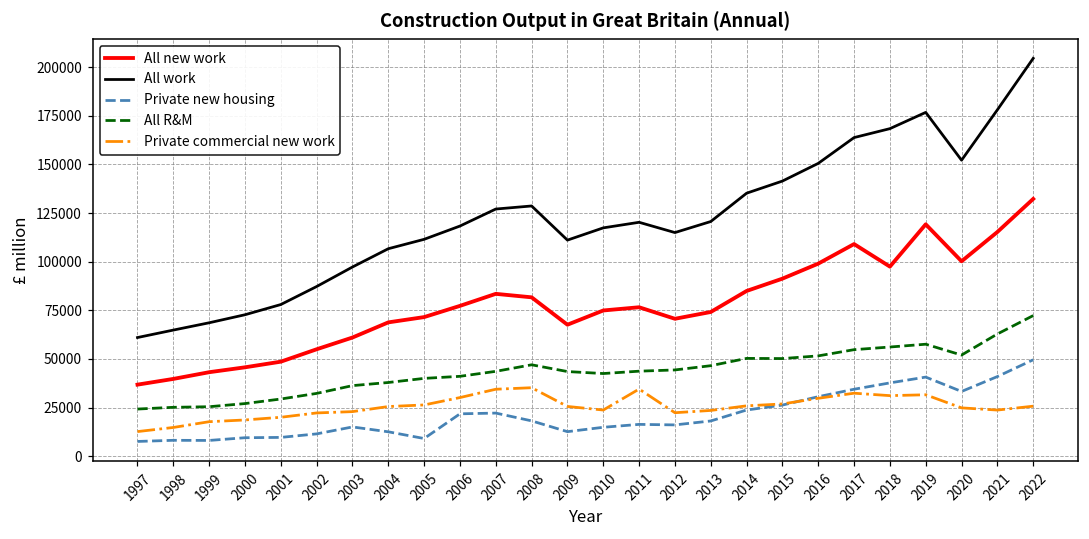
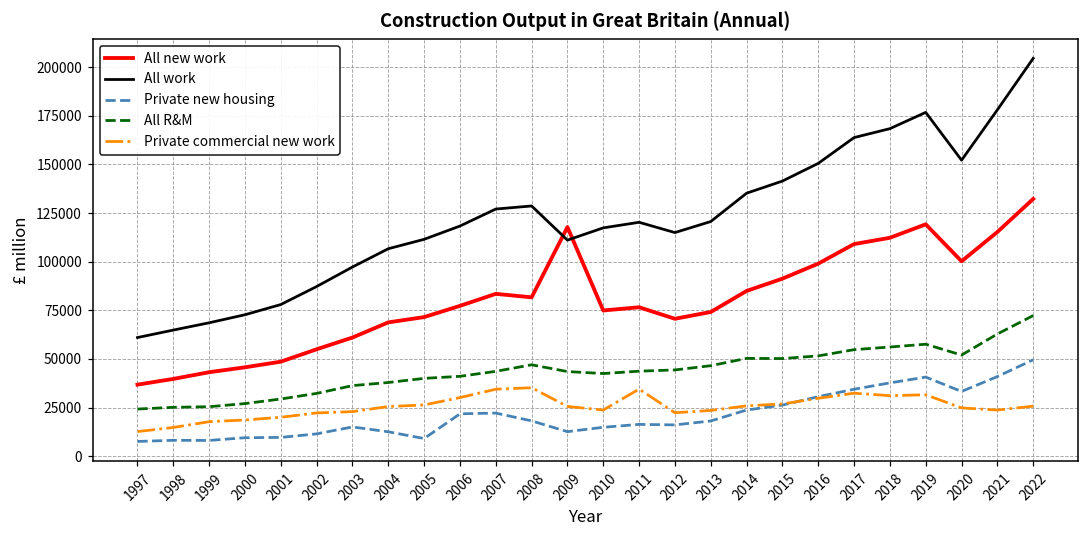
  {
    "All new work": {
      "1997": 37000,
      "1998": 40000,
      "1999": 43000,
      "2000": 46000,
      "2001": 49000,
      "2002": 55000,
      "2003": 61000,
      "2004": 69000,
      "2005": 72000,
      "2006": 77000,
      "2007": 83000,
      "2008": 82000,
-     "2009": 68000,
+     "2009": 118000,
      "2010": 75000,
      "2011": 77000,
      "2012": 71000,
      "2013": 74000,
      "2014": 85000,
      "2015": 91000,
      "2016": 99000,
      "2017": 109000,
-     "2018": 97000,
+     "2018": 112000,
      "2019": 119000,
      "2020": 100000,
      "2021": 115000,
      "2022": 132000
    },
    "All work": {
      "1997": 61000,
      "1998": 65000,
      "1999": 69000,
      "2000": 73000,
      "2001": 78000,
      "2002": 87000,
      "2003": 97000,
      "2004": 107000,
      "2005": 111000,
      "2006": 118000,
      "2007": 127000,
      "2008": 129000,
      "2009": 111000,
      "2010": 117000,
      "2011": 120000,
      "2012": 115000,
      "2013": 121000,
      "2014": 135000,
      "2015": 141000,
      "2016": 151000,
      "2017": 164000,
      "2018": 168000,
      "2019": 177000,
      "2020": 152000,
      "2021": 178000,
      "2022": 205000
    },
    "Private new housing": {
      "1997": 8000,
      "1998": 8000,
      "1999": 8000,
      "2000": 9000,
      "2001": 10000,
      "2002": 11000,
      "2003": 15000,
      "2004": 13000,
      "2005": 9000,
      "2006": 22000,
      "2007": 22000,
      "2008": 18000,
      "2009": 13000,
      "2010": 15000,
      "2011": 16000,
      "2012": 16000,
      "2013": 18000,
      "2014": 24000,
      "2017": 34000,
      "2018": 38000,
      "2019": 41000,
      "2020": 33000,
      "2021": 41000,
      "2022": 50000
    },
    "All R&M": {
      "1997": 24000,
      "1998": 25000,
      "1999": 25000,
      "2000": 27000,
      "2001": 29000,
      "2002": 32000,
      "2003": 36000,
      "2004": 38000,
      "2005": 40000,
      "2006": 41000,
      "2007": 44000,
      "2008": 47000,
      "2009": 43000,
      "2010": 42000,
      "2011": 44000,
      "2012": 44000,
      "2013": 47000,
      "2014": 50000,
      "2015": 50000,
      "2016": 52000,
      "2017": 55000,
      "2018": 56000,
      "2019": 58000,
      "2020": 52000,
      "2021": 63000,
      "2022": 72000
    },
    "Private commercial new work": {
      "1997": 13000,
      "1998": 15000,
      "1999": 18000,
      "2000": 19000,
      "2001": 20000,
      "2002": 22000,
      "2003": 23000,
      "2004": 26000,
      "2005": 26000,
      "2006": 30000,
      "2007": 34000,
      "2008": 35000,
      "2009": 26000,
      "2010": 24000,
      "2011": 34000,
      "2012": 22000,
      "2013": 24000,
      "2014": 26000,
      "2017": 32000,
      "2018": 31000,
      "2019": 32000,
      "2020": 25000,
      "2021": 24000,
      "2022": 26000
    }
  }
